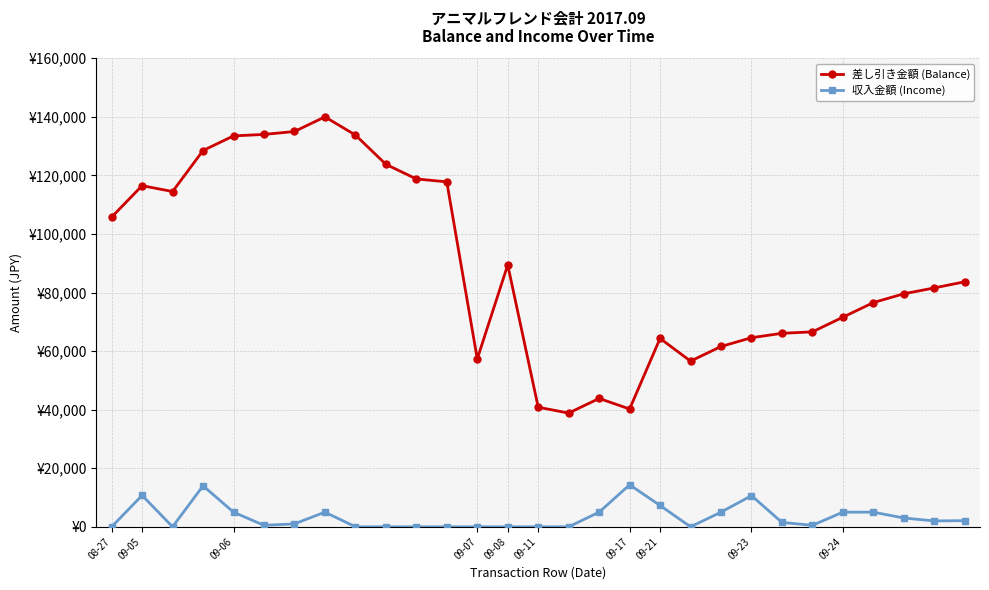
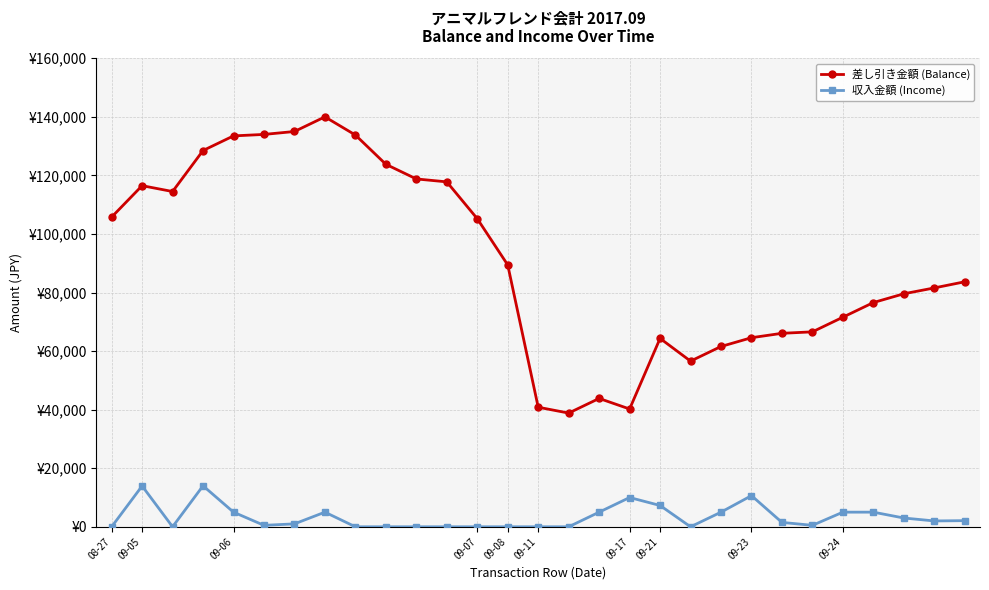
  {
    "差し引き金額 (Balance)": {
      "08-27": "¥106,000",
      "09-05": "¥116,000",
      "09-06": "¥133,000",
-     "09-07": "¥57,000",
+     "09-07": "¥105,000",
      "09-08": "¥89,000",
      "09-11": "¥41,000",
      "09-17": "¥40,000",
      "09-21": "¥64,000",
      "09-23": "¥65,000",
      "09-24": "¥72,000"
    },
    "収入金額 (Income)": {
      "08-27": "¥0",
-     "09-05": "¥11,000",
+     "09-05": "¥14,000",
      "09-06": "¥5,000",
      "09-07": "¥0",
      "09-08": "¥0",
      "09-11": "¥0",
-     "09-17": "¥14,000",
+     "09-17": "¥10,000",
      "09-21": "¥7,000",
      "09-23": "¥11,000",
      "09-24": "¥5,000"
    }
  }
